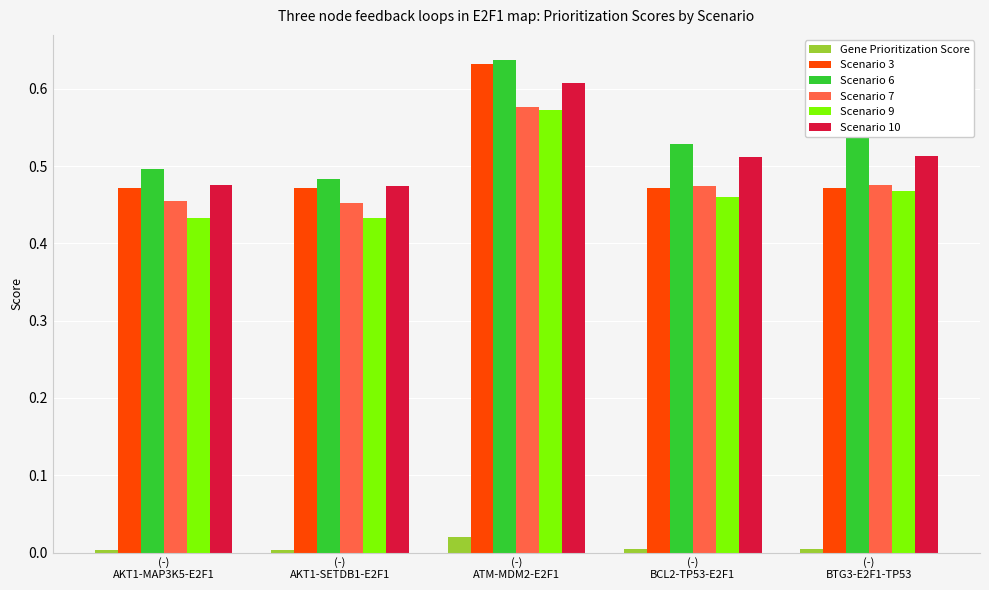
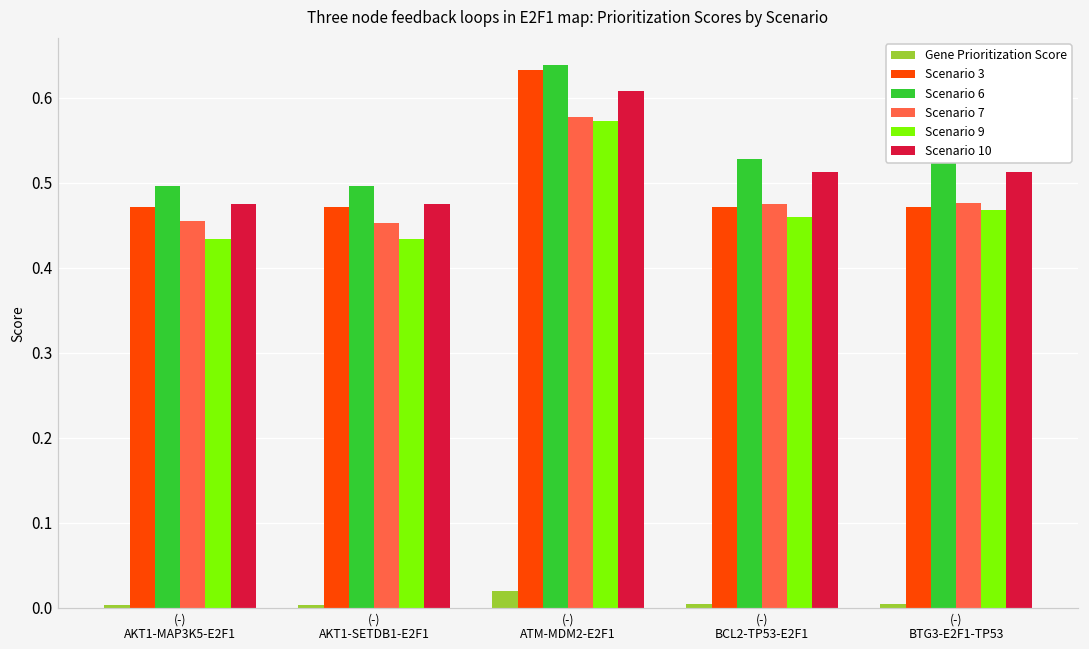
  {
    "Gene Prioritization Score": {
      "(-) AKT1-MAP3K5-E2F1": 0.00,
      "(-) AKT1-SETDB1-E2F1": 0.00,
      "(-) ATM-MDM2-E2F1": 0.02,
      "(-) BCL2-TP53-E2F1": 0.00,
      "(-) BTG3-E2F1-TP53": 0.00
    },
    "Scenario 3": {
      "(-) AKT1-MAP3K5-E2F1": 0.47,
      "(-) AKT1-SETDB1-E2F1": 0.47,
      "(-) ATM-MDM2-E2F1": 0.63,
      "(-) BCL2-TP53-E2F1": 0.47,
      "(-) BTG3-E2F1-TP53": 0.47
    },
    "Scenario 6": {
      "(-) AKT1-MAP3K5-E2F1": 0.50,
-     "(-) AKT1-SETDB1-E2F1": 0.48,
+     "(-) AKT1-SETDB1-E2F1": 0.50,
      "(-) ATM-MDM2-E2F1": 0.64,
      "(-) BCL2-TP53-E2F1": 0.53
    },
    "Scenario 7": {
      "(-) AKT1-MAP3K5-E2F1": 0.45,
      "(-) AKT1-SETDB1-E2F1": 0.45,
      "(-) ATM-MDM2-E2F1": 0.58,
      "(-) BCL2-TP53-E2F1": 0.47,
      "(-) BTG3-E2F1-TP53": 0.48
    },
    "Scenario 9": {
      "(-) AKT1-MAP3K5-E2F1": 0.43,
      "(-) AKT1-SETDB1-E2F1": 0.43,
      "(-) ATM-MDM2-E2F1": 0.57,
      "(-) BCL2-TP53-E2F1": 0.46,
      "(-) BTG3-E2F1-TP53": 0.47
    },
    "Scenario 10": {
      "(-) AKT1-MAP3K5-E2F1": 0.48,
      "(-) AKT1-SETDB1-E2F1": 0.47,
      "(-) ATM-MDM2-E2F1": 0.61,
      "(-) BCL2-TP53-E2F1": 0.51,
      "(-) BTG3-E2F1-TP53": 0.51
    }
  }
